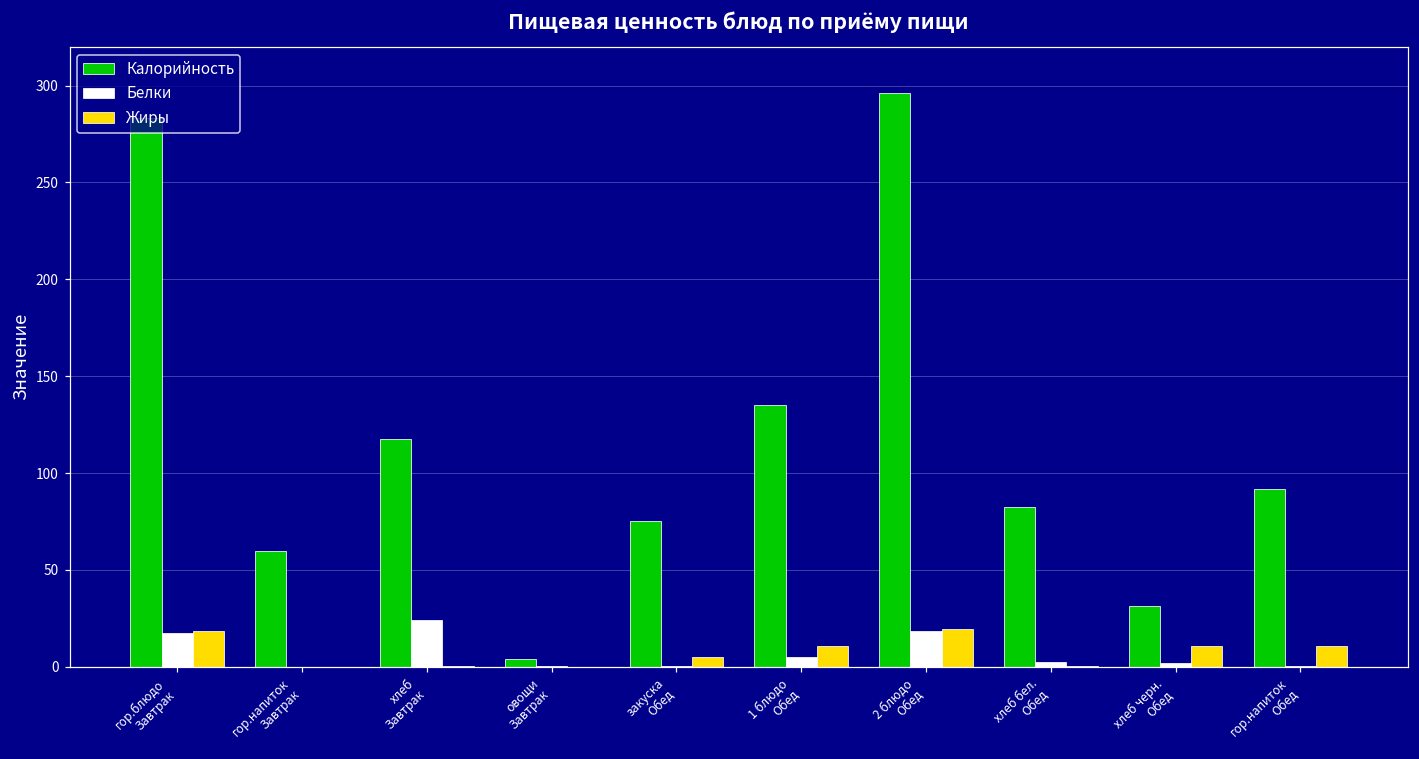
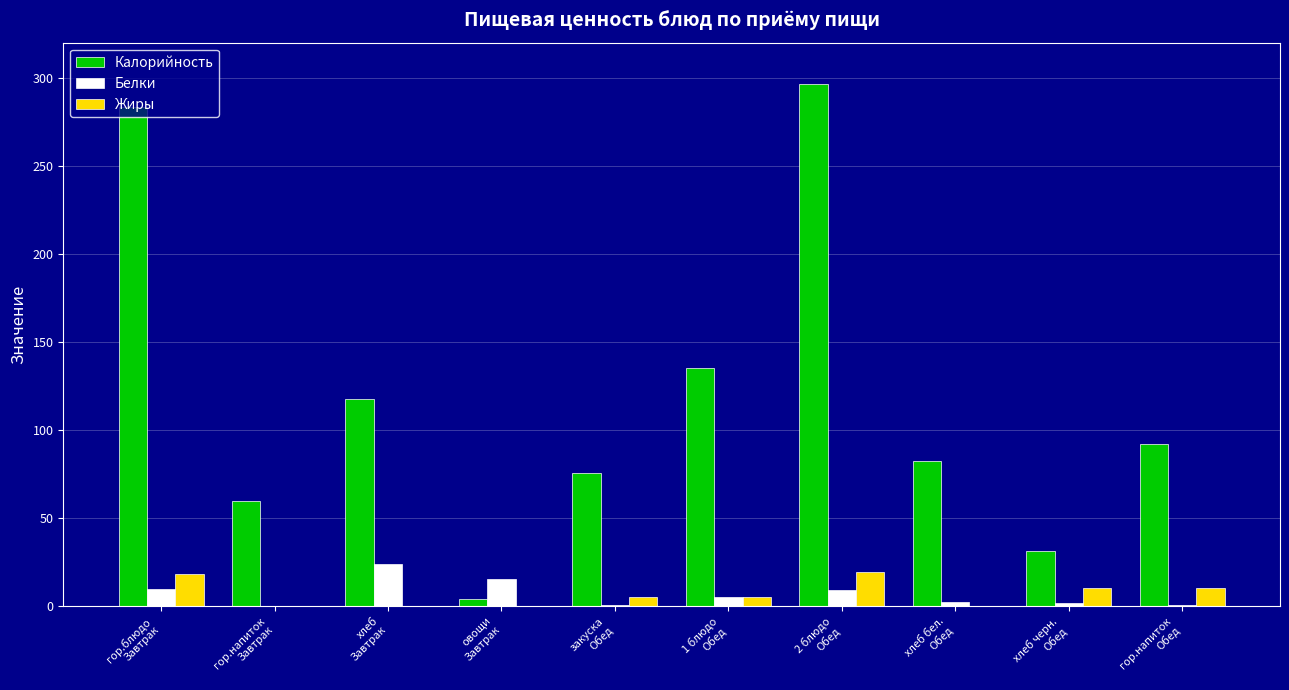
  {
    "Калорийность": {
      "гор.напиток Завтрак": 60,
      "хлеб Завтрак": 118,
      "овощи Завтрак": 4,
      "закуска Обед": 75,
      "1 блюдо Обед": 135,
      "2 блюдо Обед": 296,
      "хлеб бел. Обед": 82,
      "хлеб черн. Обед": 31,
      "гор.напиток Обед": 92
    },
    "Белки": {
-     "гор.блюдо Завтрак": 18,
+     "гор.блюдо Завтрак": 10,
      "хлеб Завтрак": 24,
-     "овощи Завтрак": 0,
+     "овощи Завтрак": 15,
      "1 блюдо Обед": 5,
-     "2 блюдо Обед": 18,
+     "2 блюдо Обед": 9,
      "хлеб бел. Обед": 3,
      "хлеб черн. Обед": 2
    },
    "Жиры": {
      "гор.блюдо Завтрак": 18,
      "гор.напиток Завтрак": 0,
      "закуска Обед": 5,
-     "1 блюдо Обед": 11,
+     "1 блюдо Обед": 5,
      "2 блюдо Обед": 19,
      "хлеб черн. Обед": 10,
      "гор.напиток Обед": 11
    }
  }
